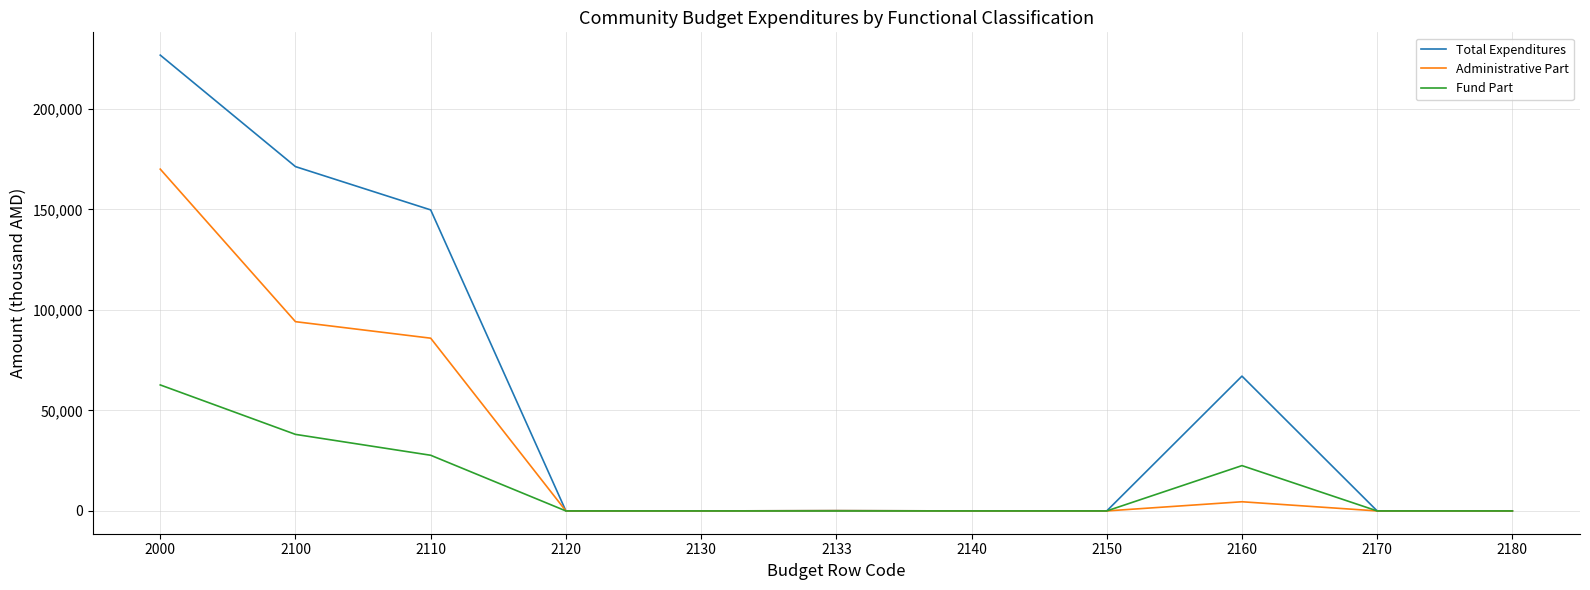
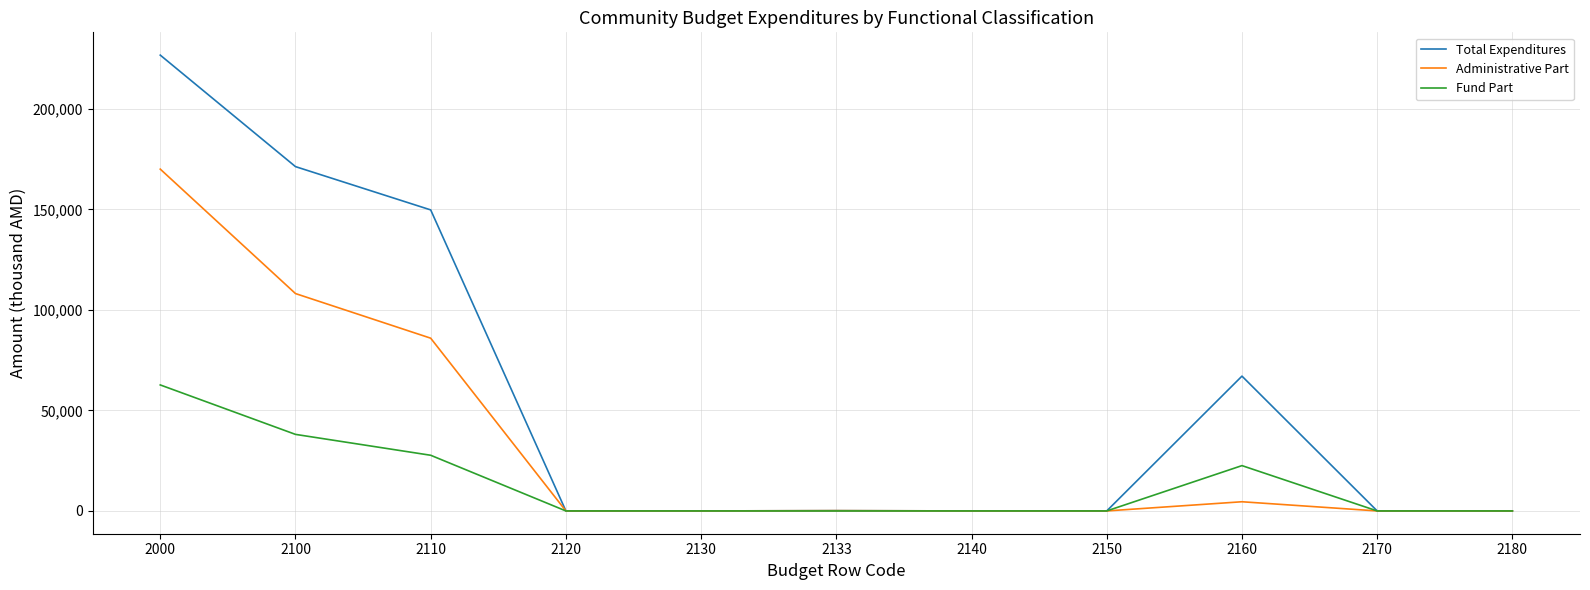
  {
    "Total Expenditures": {
      "2000": "227,000",
      "2100": "171,000",
      "2110": "150,000",
      "2160": "67,000"
    },
    "Administrative Part": {
      "2000": "170,000",
-     "2100": "94,000",
+     "2100": "108,000",
      "2110": "86,000",
      "2160": "5,000"
    },
    "Fund Part": {
      "2000": "63,000",
      "2100": "38,000",
      "2110": "28,000",
      "2160": "23,000"
    }
  }
